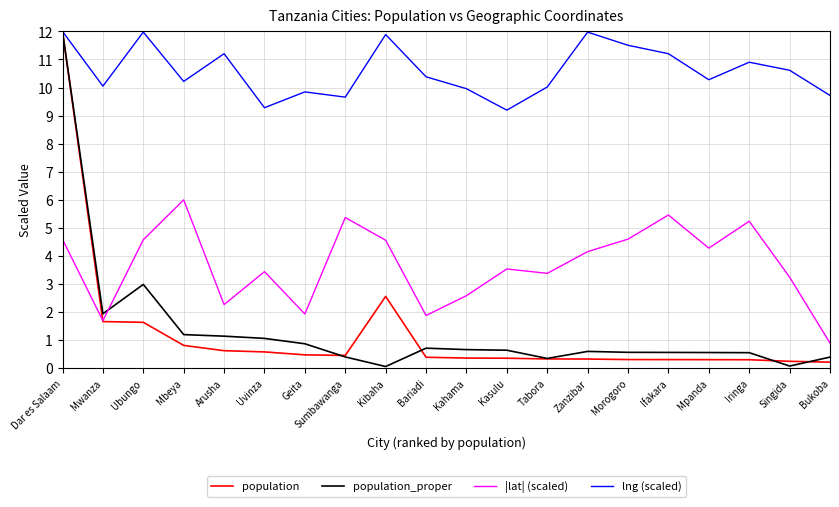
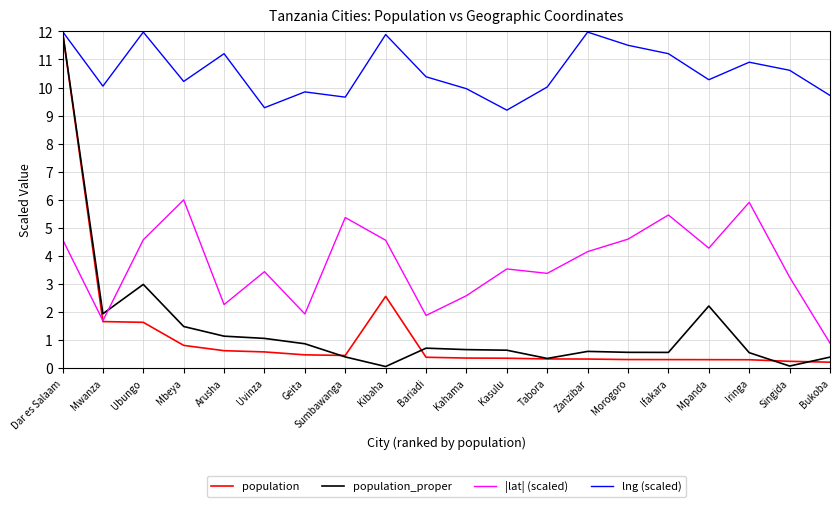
  {
    "population": {
      "Ubungo": 1.6,
      "Mbeya": 0.8,
      "Arusha": 0.6,
      "Uvinza": 0.6,
      "Geita": 0.5,
      "Kibaha": 2.6,
      "Bariadi": 0.4,
      "Kahama": 0.4,
      "Kasulu": 0.4,
      "Zanzibar": 0.3,
      "Morogoro": 0.3,
      "Ifakara": 0.3,
      "Mpanda": 0.3,
      "Iringa": 0.3,
      "Singida": 0.2,
      "Bukoba": 0.2
    },
    "population_proper": {
      "Mwanza": 1.9,
      "Ubungo": 3.0,
-     "Mbeya": 1.2,
+     "Mbeya": 1.5,
      "Arusha": 1.1,
      "Uvinza": 1.1,
      "Geita": 0.9,
      "Kibaha": 0.1,
      "Bariadi": 0.7,
      "Kahama": 0.7,
      "Kasulu": 0.6,
      "Zanzibar": 0.6,
      "Morogoro": 0.6,
      "Ifakara": 0.6,
-     "Mpanda": 0.6,
+     "Mpanda": 2.2,
      "Iringa": 0.6,
      "Singida": 0.1,
      "Bukoba": 0.4
    },
    "|lat| (scaled)": {
      "Dar es Salaam": 4.6,
      "Ubungo": 4.6,
      "Mbeya": 6.0,
      "Arusha": 2.3,
      "Uvinza": 3.4,
      "Geita": 1.9,
      "Sumbawanga": 5.4,
      "Kibaha": 4.6,
      "Bariadi": 1.9,
      "Kahama": 2.6,
      "Kasulu": 3.5,
      "Tabora": 3.4,
      "Zanzibar": 4.2,
      "Morogoro": 4.6,
      "Ifakara": 5.5,
      "Mpanda": 4.3,
-     "Iringa": 5.2,
+     "Iringa": 5.9,
      "Singida": 3.2,
      "Bukoba": 0.9
    },
    "lng (scaled)": {
      "Mwanza": 10.1,
      "Ubungo": 12.0,
      "Mbeya": 10.2,
      "Arusha": 11.2,
      "Uvinza": 9.3,
      "Geita": 9.8,
      "Sumbawanga": 9.7,
      "Kibaha": 11.9,
      "Bariadi": 10.4,
      "Kahama": 10.0,
      "Kasulu": 9.2,
      "Tabora": 10.0,
      "Zanzibar": 12.0,
      "Morogoro": 11.5,
      "Ifakara": 11.2,
      "Mpanda": 10.3,
      "Iringa": 10.9,
      "Singida": 10.6,
      "Bukoba": 9.7
    }
  }
